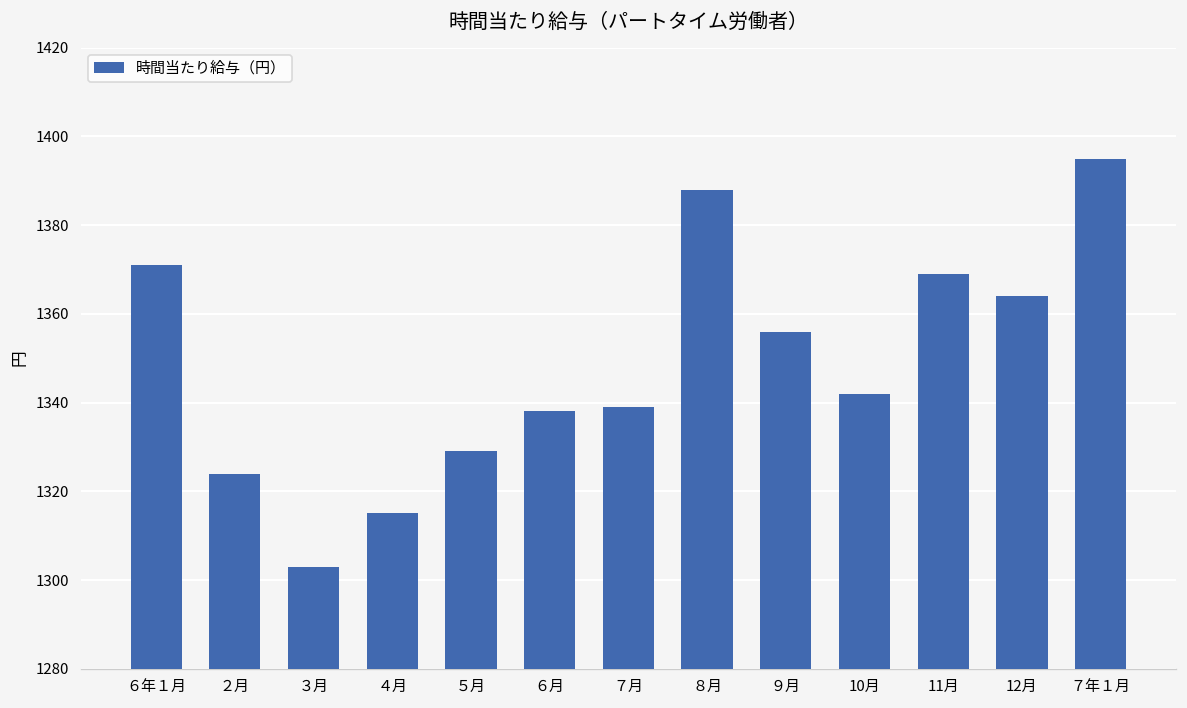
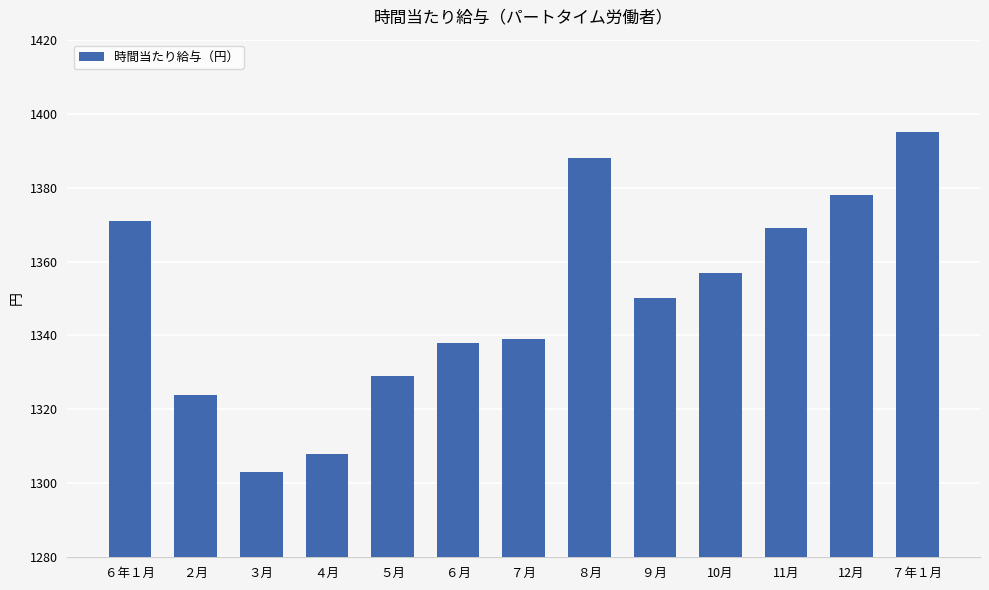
  {
    "６年１月": 1371,
    "２月": 1324,
    "３月": 1303,
-   "４月": 1315,
+   "４月": 1308,
    "５月": 1329,
    "６月": 1338,
    "７月": 1339,
    "８月": 1388,
-   "９月": 1356,
-   "10月": 1342,
+   "９月": 1350,
+   "10月": 1357,
    "11月": 1369,
-   "12月": 1364,
+   "12月": 1378,
    "７年１月": 1395
  }
